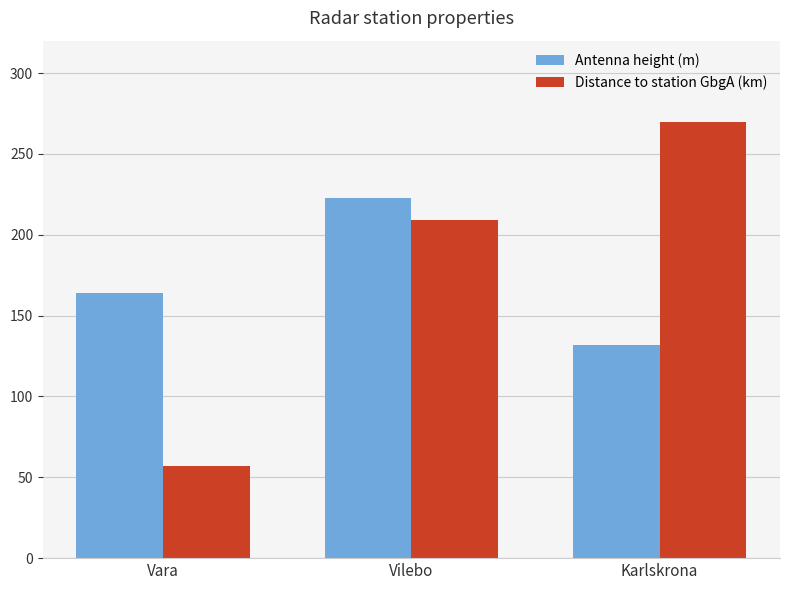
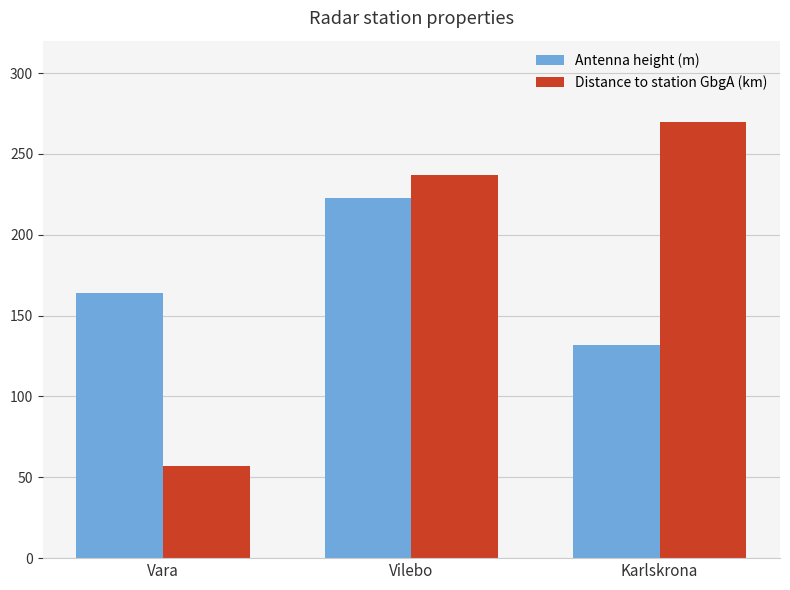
  {
    "Antenna height (m)": {
      "Vara": 164,
      "Vilebo": 223,
      "Karlskrona": 132
    },
    "Distance to station GbgA (km)": {
      "Vara": 57,
-     "Vilebo": 209,
+     "Vilebo": 237,
      "Karlskrona": 270
    }
  }
